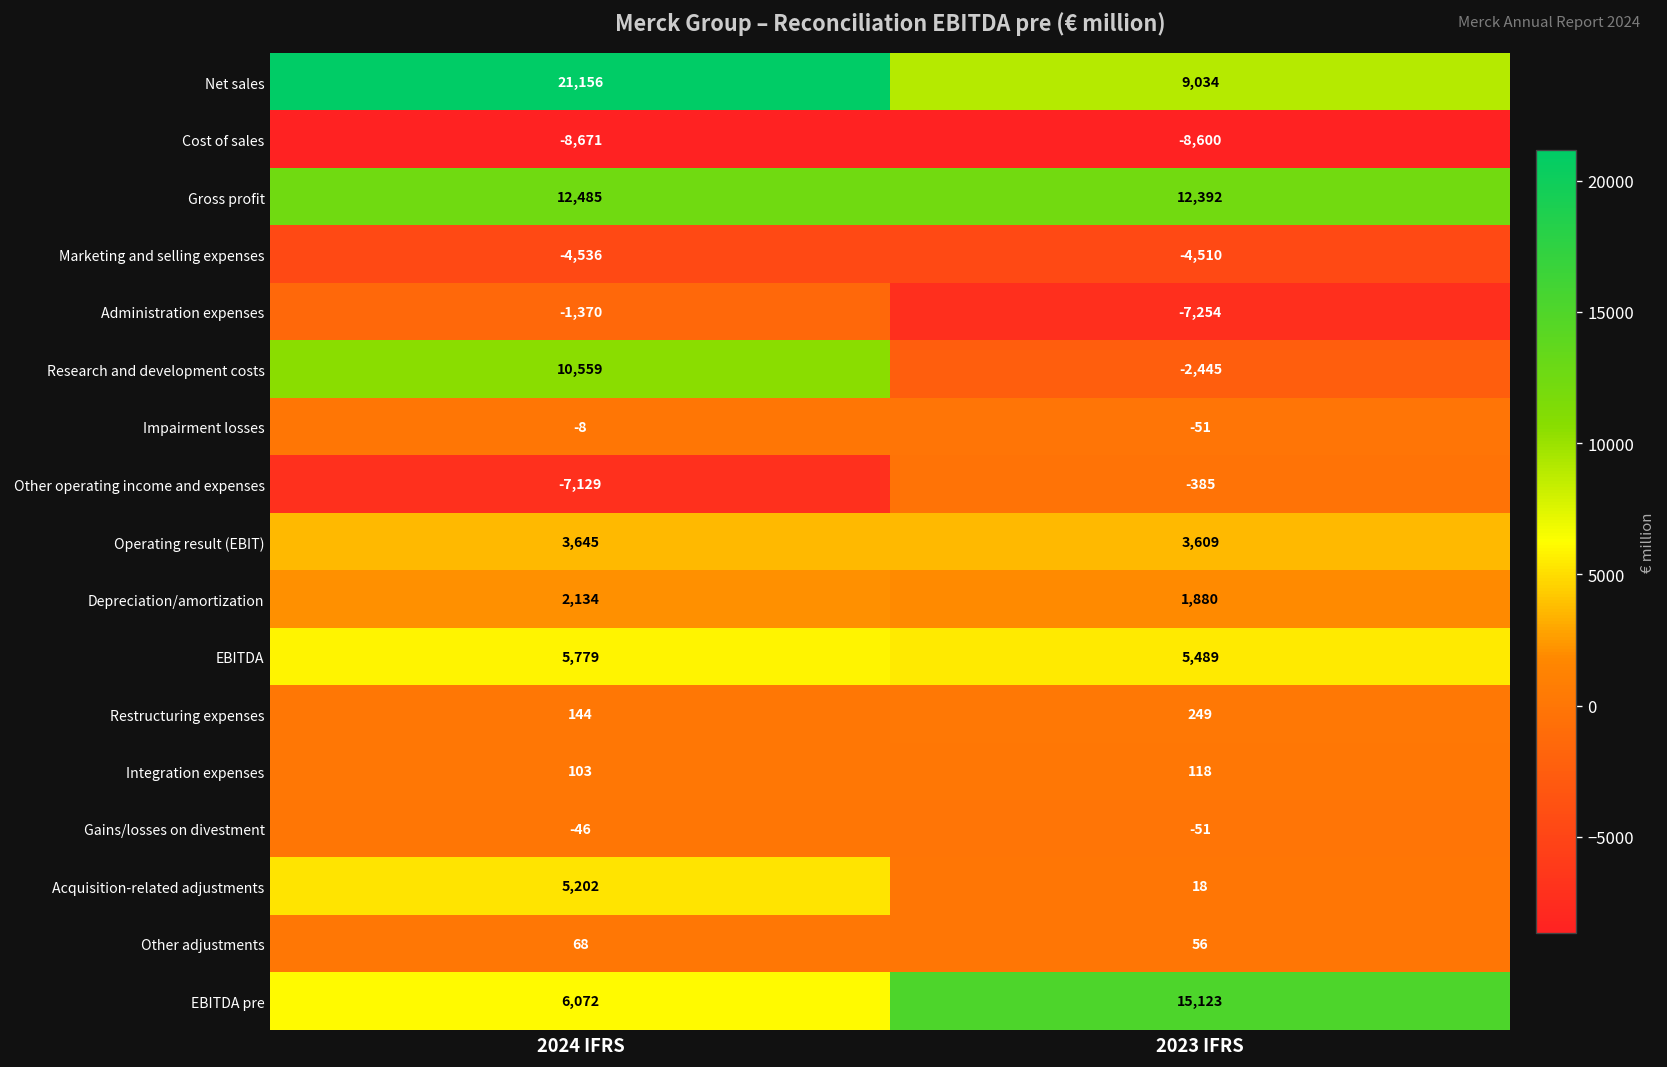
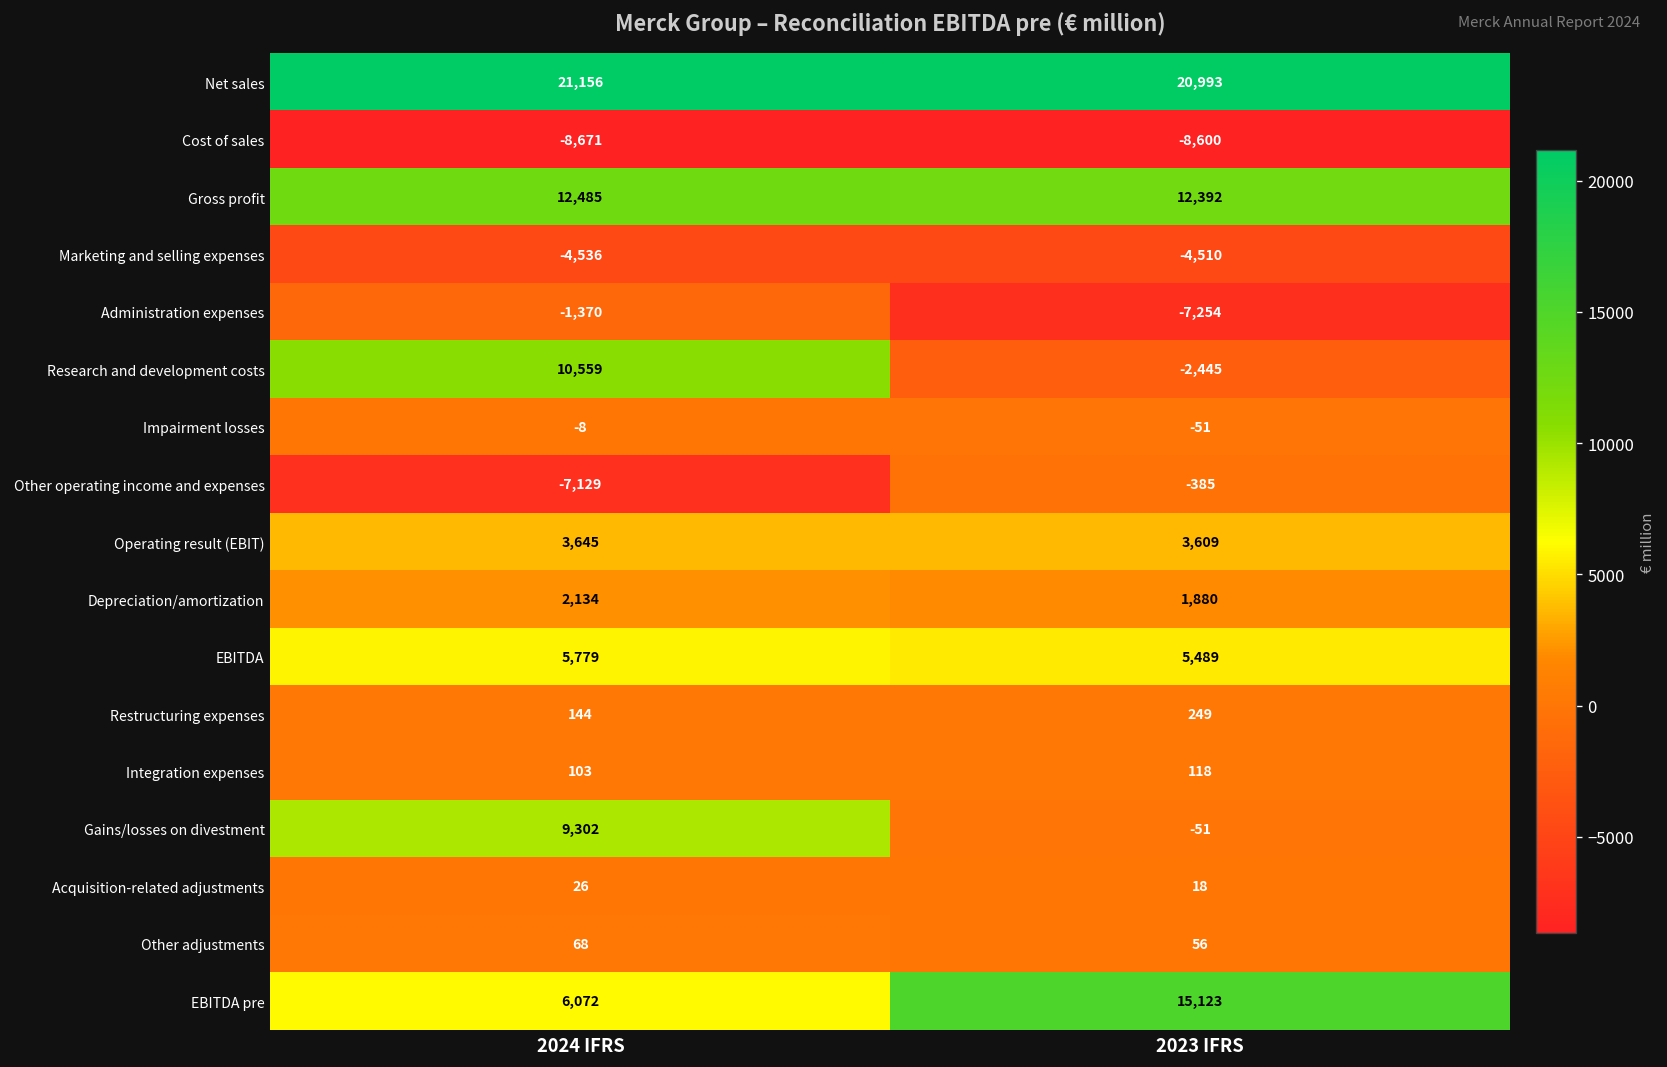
  {
    "Net sales": {
      "2024 IFRS": "21,156",
-     "2023 IFRS": "9,034"
+     "2023 IFRS": "20,993"
    },
    "Cost of sales": {
      "2024 IFRS": "-8,671",
      "2023 IFRS": "-8,600"
    },
    "Gross profit": {
      "2024 IFRS": "12,485",
      "2023 IFRS": "12,392"
    },
    "Marketing and selling expenses": {
      "2024 IFRS": "-4,536",
      "2023 IFRS": "-4,510"
    },
    "Administration expenses": {
      "2024 IFRS": "-1,370",
      "2023 IFRS": "-7,254"
    },
    "Research and development costs": {
      "2024 IFRS": "10,559",
      "2023 IFRS": "-2,445"
    },
    "Impairment losses": {
      "2024 IFRS": "-8",
      "2023 IFRS": "-51"
    },
    "Other operating income and expenses": {
      "2024 IFRS": "-7,129",
      "2023 IFRS": "-385"
    },
    "Operating result (EBIT)": {
      "2024 IFRS": "3,645",
      "2023 IFRS": "3,609"
    },
    "Depreciation/amortization": {
      "2024 IFRS": "2,134",
      "2023 IFRS": "1,880"
    },
    "EBITDA": {
      "2024 IFRS": "5,779",
      "2023 IFRS": "5,489"
    },
    "Restructuring expenses": {
      "2024 IFRS": "144",
      "2023 IFRS": "249"
    },
    "Integration expenses": {
      "2024 IFRS": "103",
      "2023 IFRS": "118"
    },
    "Gains/losses on divestment": {
-     "2024 IFRS": "-46",
+     "2024 IFRS": "9,302",
      "2023 IFRS": "-51"
    },
    "Acquisition-related adjustments": {
-     "2024 IFRS": "5,202",
+     "2024 IFRS": "26",
      "2023 IFRS": "18"
    },
    "Other adjustments": {
      "2024 IFRS": "68",
      "2023 IFRS": "56"
    },
    "EBITDA pre": {
      "2024 IFRS": "6,072",
      "2023 IFRS": "15,123"
    }
  }
